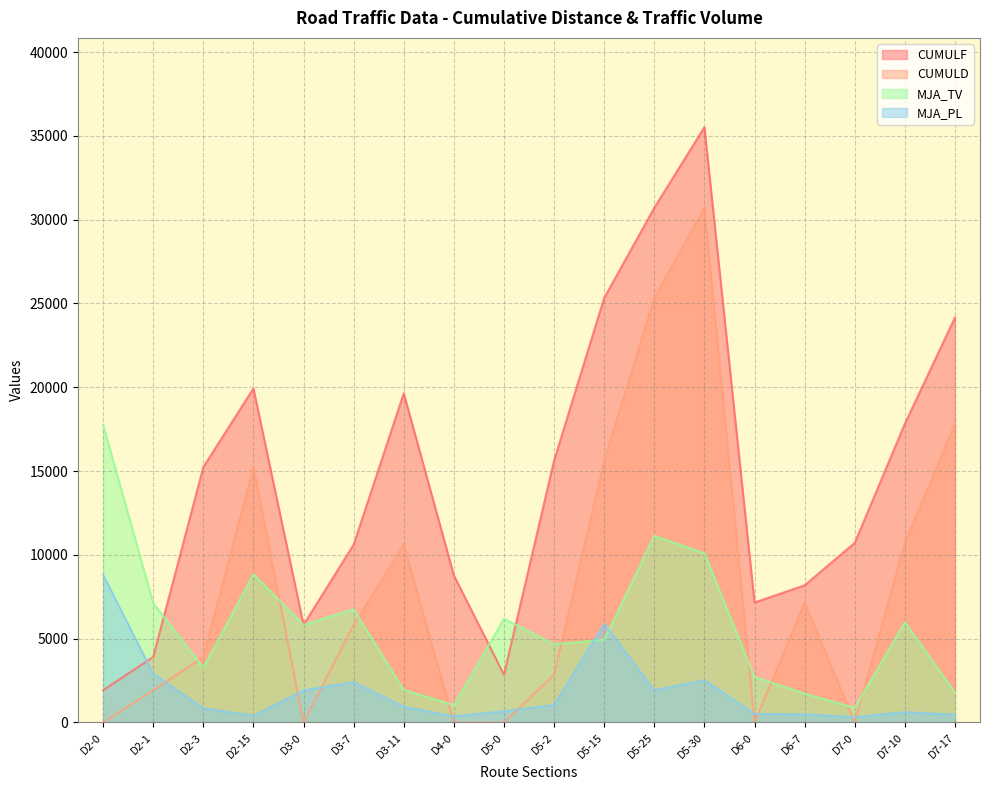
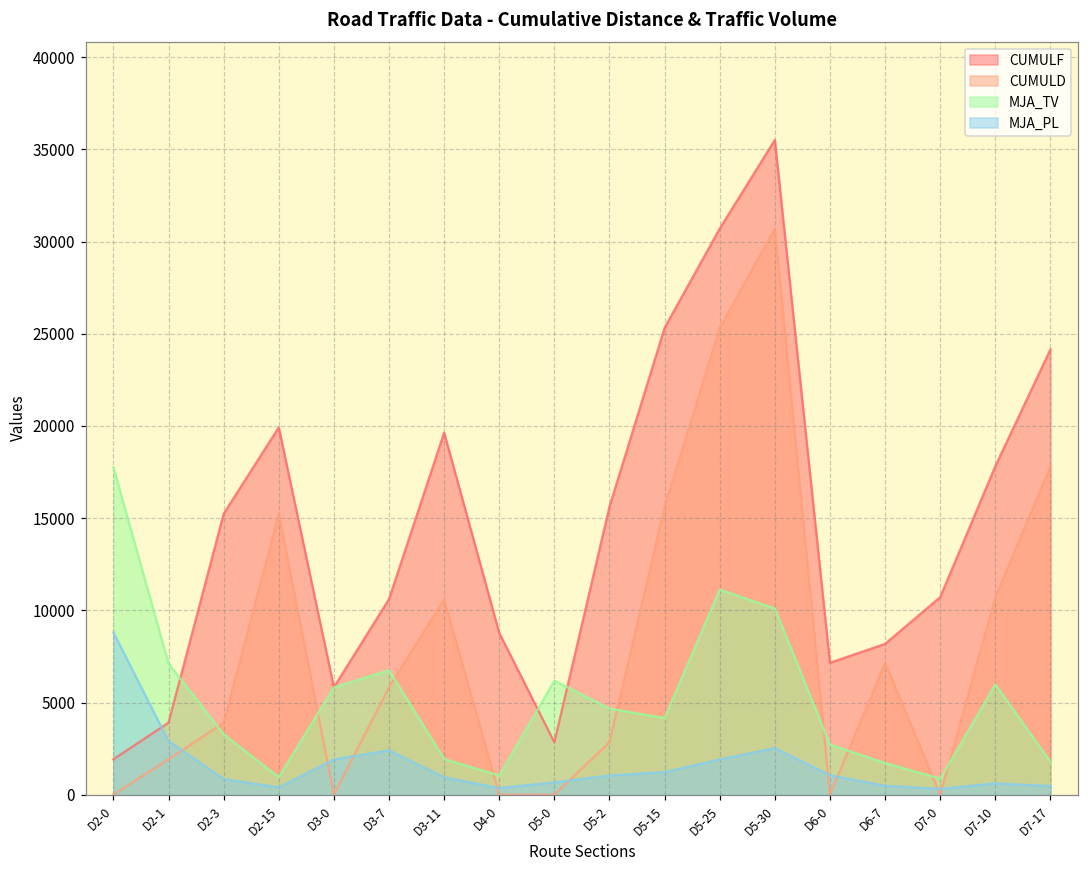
  {
    "MJA_TV": {
      "D2-0": 17800,
      "D2-1": 7100,
      "D2-3": 3300,
-     "D2-15": 8800,
+     "D2-15": 1000,
      "D3-7": 6800,
      "D3-11": 1900,
      "D4-0": 1000,
      "D5-0": 6200,
      "D5-2": 4700,
-     "D5-15": 4900,
+     "D5-15": 4200,
      "D5-25": 11100,
      "D5-30": 10100,
      "D6-0": 2700,
      "D6-7": 1700,
      "D7-0": 900,
      "D7-10": 6000,
      "D7-17": 1800
    },
    "MJA_PL": {
      "D2-0": 8800,
      "D2-1": 2900,
      "D2-3": 900,
      "D2-15": 400,
      "D3-0": 1900,
      "D3-7": 2400,
      "D3-11": 900,
      "D4-0": 400,
      "D5-0": 700,
      "D5-2": 1000,
-     "D5-15": 5900,
+     "D5-15": 1200,
      "D5-25": 1900,
      "D5-30": 2500,
-     "D6-0": 500,
+     "D6-0": 1100,
      "D6-7": 500,
      "D7-0": 300,
      "D7-10": 600,
      "D7-17": 500
    }
  }
